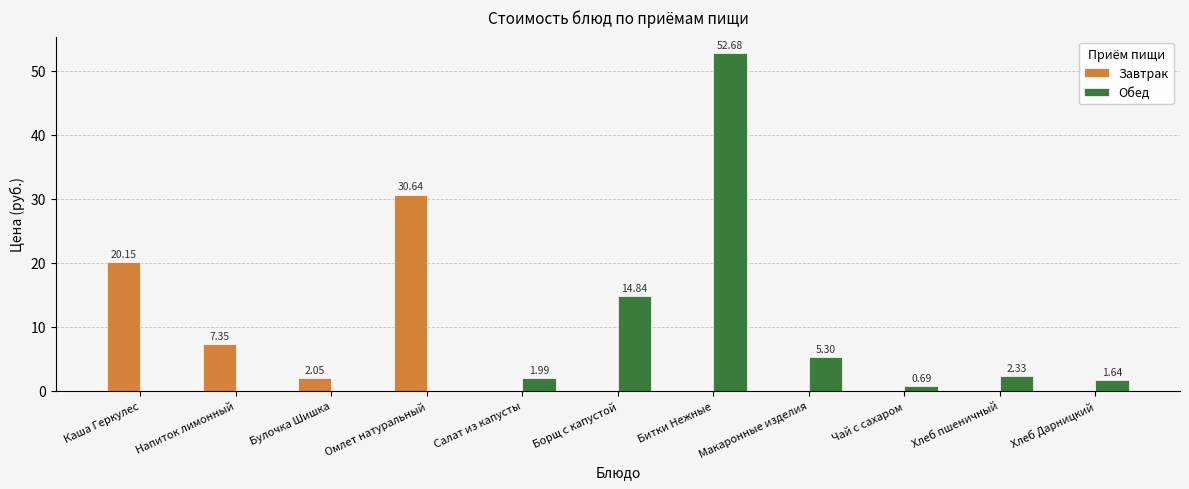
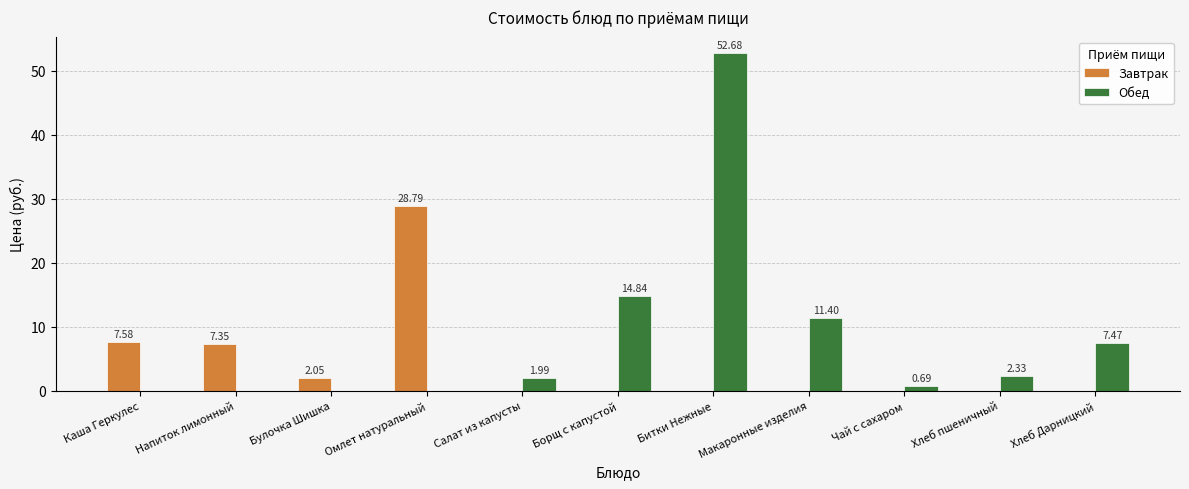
  {
    "Завтрак": {
-     "Каша Геркулес": 20.15,
+     "Каша Геркулес": 7.58,
      "Напиток лимонный": 7.35,
      "Булочка Шишка": 2.05,
-     "Омлет натуральный": 30.64
+     "Омлет натуральный": 28.79
    },
    "Обед": {
      "Салат из капусты": 1.99,
      "Борщ с капустой": 14.84,
      "Битки Нежные": 52.68,
-     "Макаронные изделия": 5.30,
+     "Макаронные изделия": 11.40,
      "Чай с сахаром": 0.69,
      "Хлеб пшеничный": 2.33,
-     "Хлеб Дарницкий": 1.64
+     "Хлеб Дарницкий": 7.47
    }
  }
